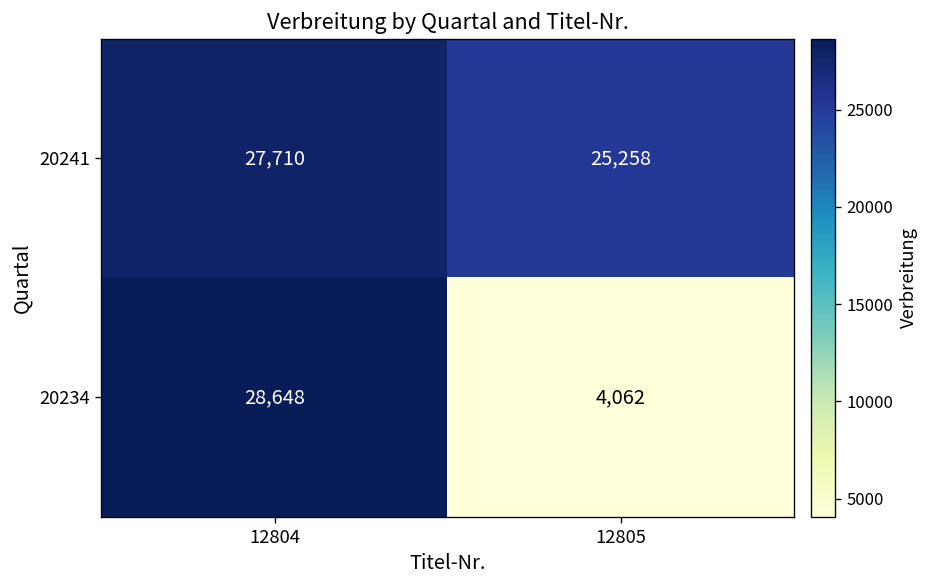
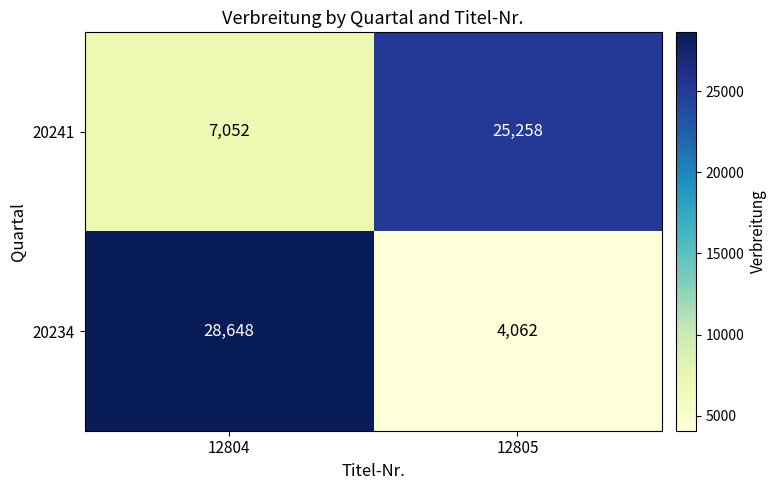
  {
    "20241": {
-     "12804": "27,710",
+     "12804": "7,052",
      "12805": "25,258"
    },
    "20234": {
      "12804": "28,648",
      "12805": "4,062"
    }
  }
